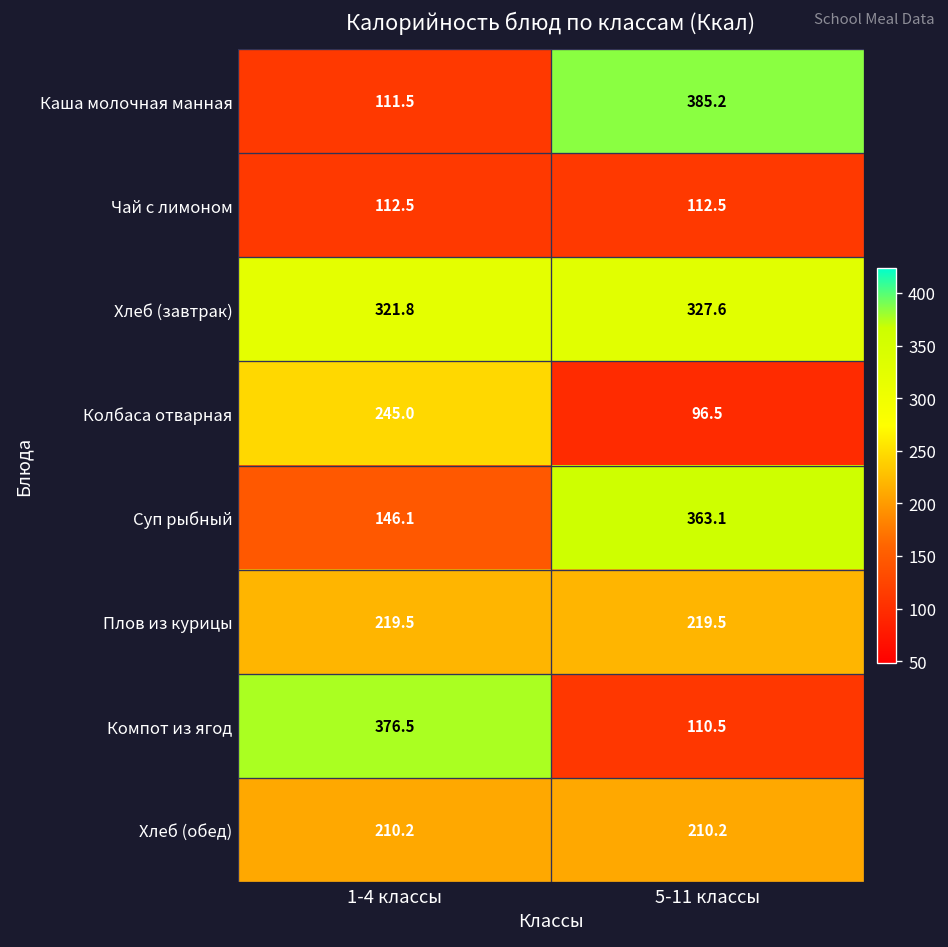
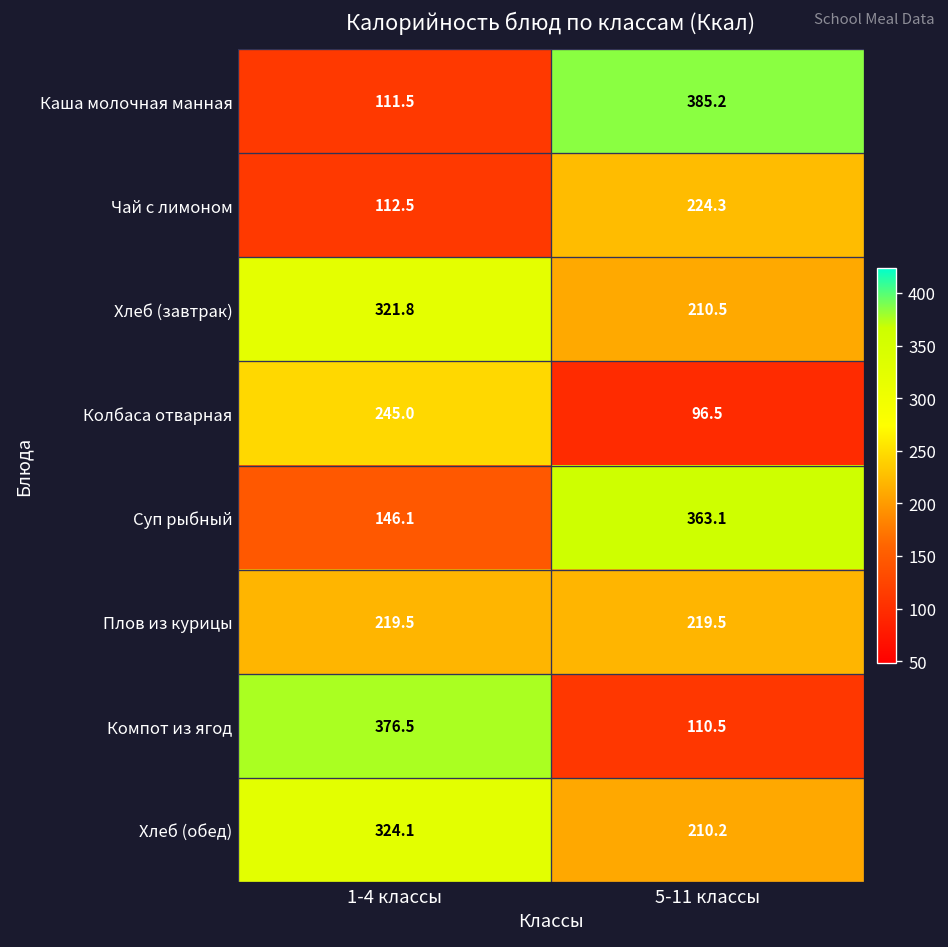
  {
    "Каша молочная манная": {
      "1-4 классы": 111.5,
      "5-11 классы": 385.2
    },
    "Чай с лимоном": {
      "1-4 классы": 112.5,
-     "5-11 классы": 112.5
+     "5-11 классы": 224.3
    },
    "Хлеб (завтрак)": {
      "1-4 классы": 321.8,
-     "5-11 классы": 327.6
+     "5-11 классы": 210.5
    },
    "Колбаса отварная": {
      "1-4 классы": 245.0,
      "5-11 классы": 96.5
    },
    "Суп рыбный": {
      "1-4 классы": 146.1,
      "5-11 классы": 363.1
    },
    "Плов из курицы": {
      "1-4 классы": 219.5,
      "5-11 классы": 219.5
    },
    "Компот из ягод": {
      "1-4 классы": 376.5,
      "5-11 классы": 110.5
    },
    "Хлеб (обед)": {
-     "1-4 классы": 210.2,
+     "1-4 классы": 324.1,
      "5-11 классы": 210.2
    }
  }
